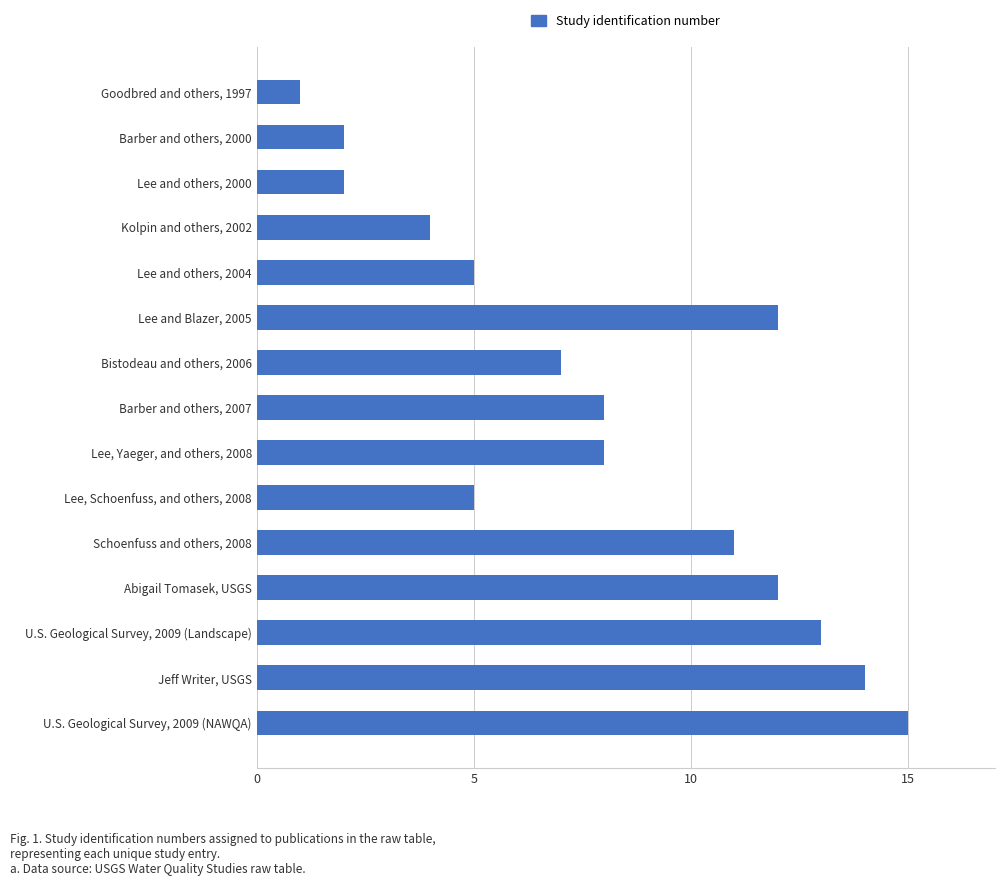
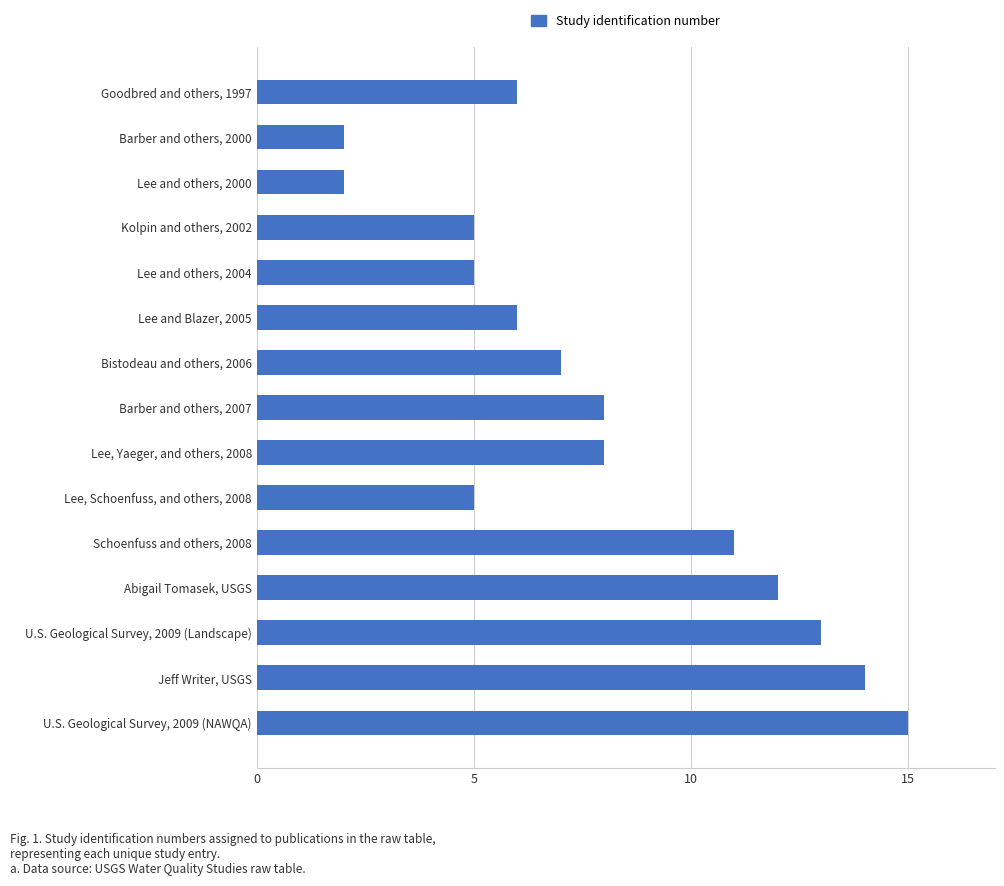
  {
-   "Goodbred and others, 1997": 1,
+   "Goodbred and others, 1997": 6,
    "Barber and others, 2000": 2,
    "Lee and others, 2000": 2,
-   "Kolpin and others, 2002": 4,
+   "Kolpin and others, 2002": 5,
    "Lee and others, 2004": 5,
-   "Lee and Blazer, 2005": 12,
+   "Lee and Blazer, 2005": 6,
    "Bistodeau and others, 2006": 7,
    "Barber and others, 2007": 8,
    "Lee, Yaeger, and others, 2008": 8,
    "Lee, Schoenfuss, and others, 2008": 5,
    "Schoenfuss and others, 2008": 11,
    "Abigail Tomasek, USGS": 12,
    "U.S. Geological Survey, 2009 (Landscape)": 13,
    "Jeff Writer, USGS": 14,
    "U.S. Geological Survey, 2009 (NAWQA)": 15
  }
